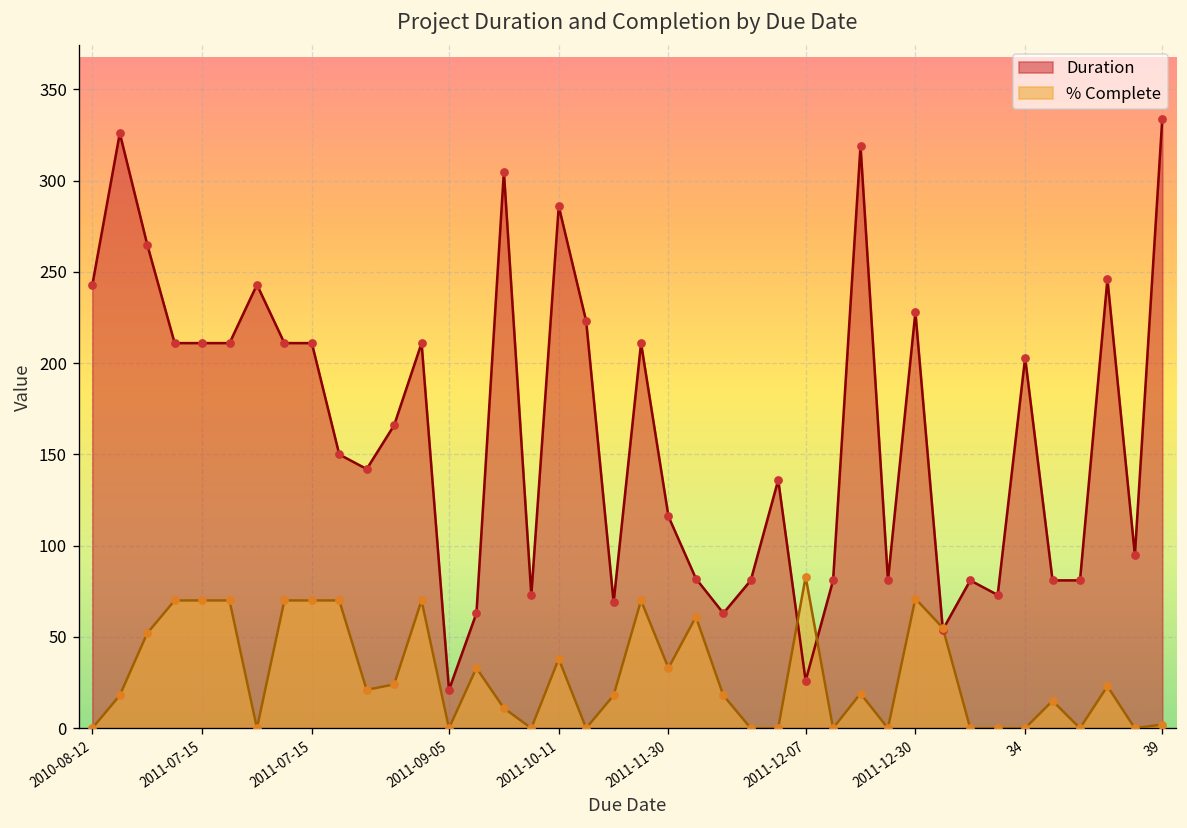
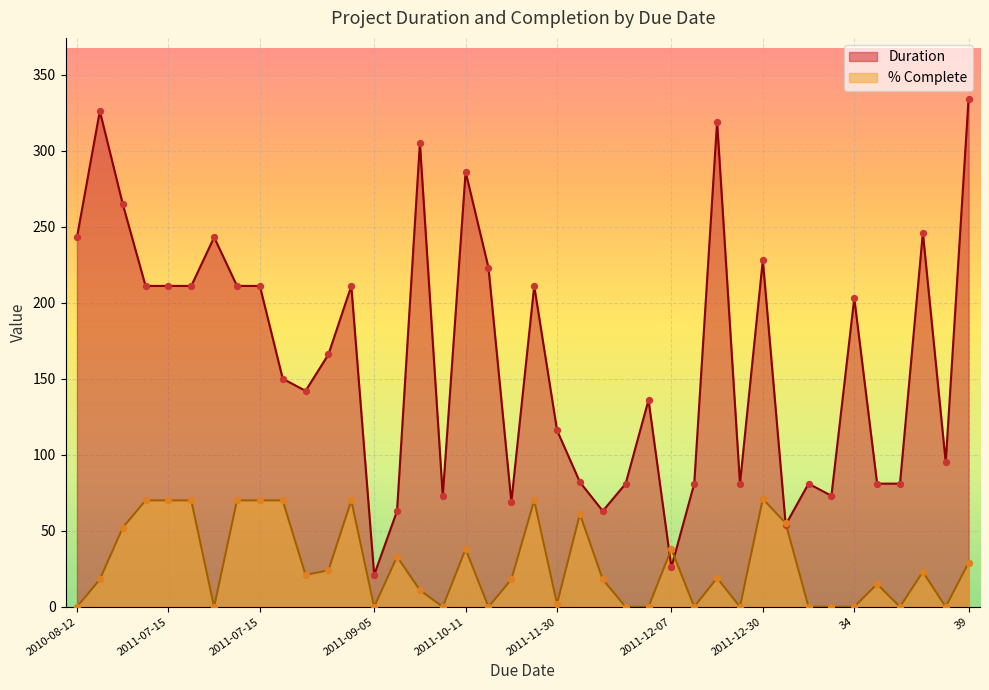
  {
    "Duration": {
      "2010-08-12": 243,
      "2011-09-05": 21,
      "2011-10-11": 286,
      "2011-11-30": 116,
      "2011-12-07": 26,
      "2011-12-30": 228,
      "34": 203,
      "39": 334
    },
    "% Complete": {
      "2010-08-12": 0,
      "2011-09-05": 0,
      "2011-10-11": 38,
-     "2011-11-30": 33,
-     "2011-12-07": 83,
+     "2011-11-30": 2,
+     "2011-12-07": 38,
      "2011-12-30": 71,
      "34": 0,
-     "39": 2
+     "39": 29
    }
  }
